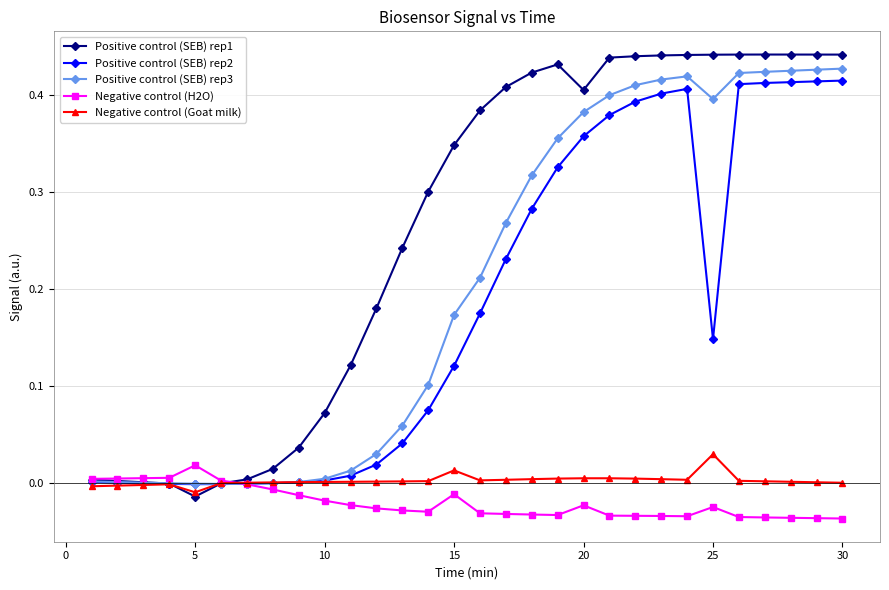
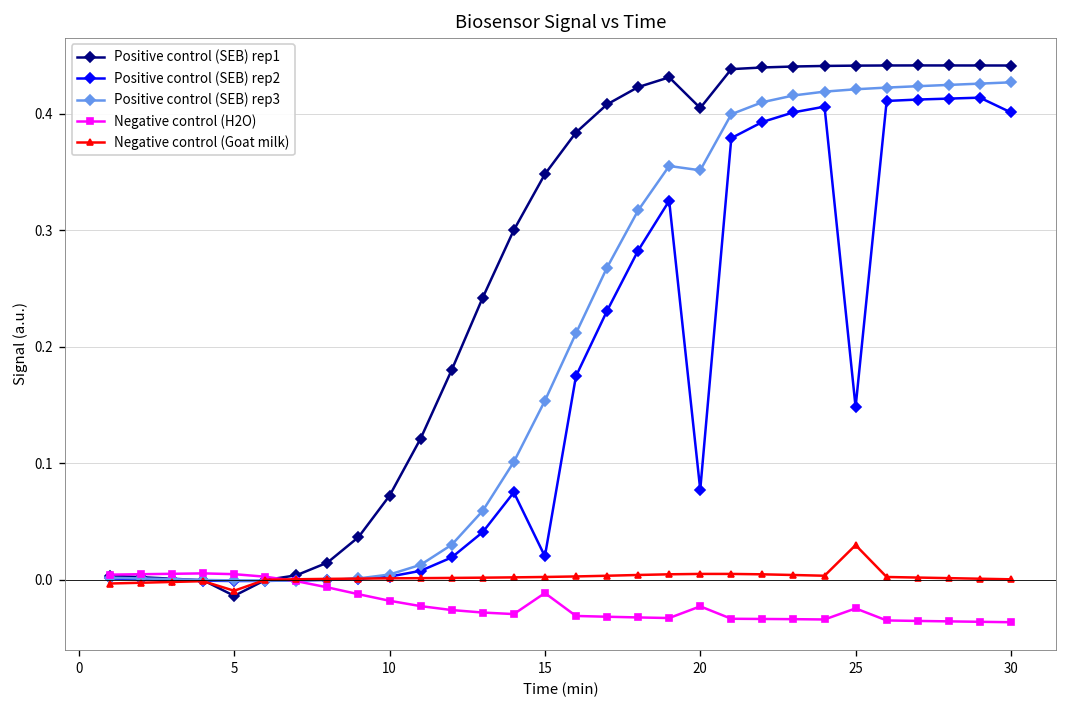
  {
    "Positive control (SEB) rep1": {
      "5": -0.01,
      "10": 0.07,
      "15": 0.35,
      "20": 0.41,
      "25": 0.44,
      "30": 0.44
    },
    "Positive control (SEB) rep2": {
-     "15": 0.12,
-     "20": 0.36,
+     "15": 0.02,
+     "20": 0.08,
      "25": 0.15,
-     "30": 0.41
+     "30": 0.40
    },
    "Positive control (SEB) rep3": {
-     "15": 0.17,
-     "20": 0.38,
-     "25": 0.40,
+     "15": 0.15,
+     "20": 0.35,
+     "25": 0.42,
      "30": 0.43
    },
    "Negative control (H2O)": {
-     "5": 0.02,
+     "5": 0.00,
      "10": -0.02,
      "15": -0.01,
      "20": -0.02,
      "25": -0.02,
      "30": -0.04
    },
    "Negative control (Goat milk)": {
      "5": -0.01,
-     "15": 0.01,
+     "15": 0.00,
      "20": 0.01,
      "25": 0.03,
      "30": 0.00
    }
  }
